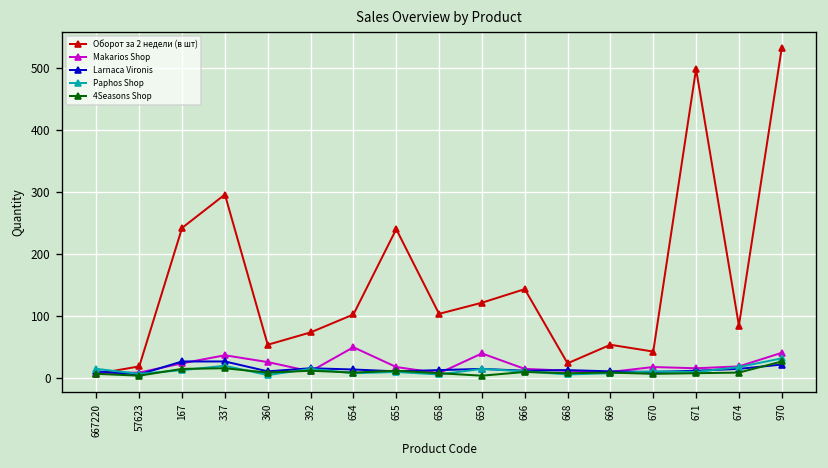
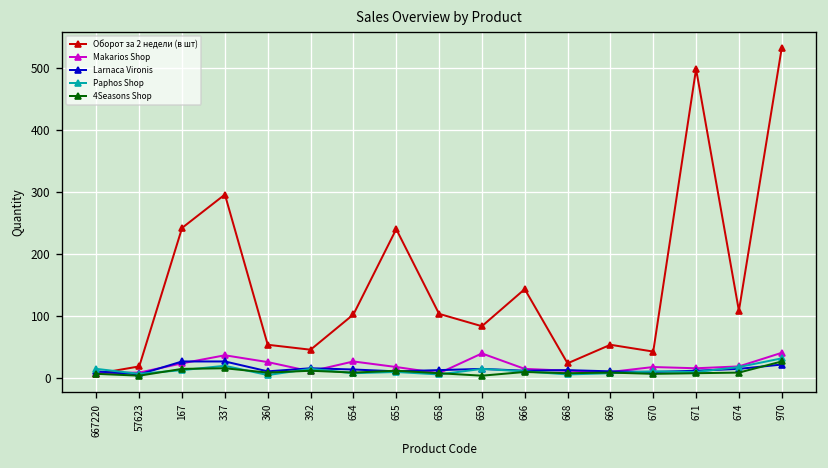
  {
    "Оборот за 2 недели (в шт)": {
      "57623": 20,
      "167": 240,
      "337": 300,
      "360": 50,
-     "392": 70,
+     "392": 50,
      "654": 100,
      "655": 240,
      "658": 100,
-     "659": 120,
+     "659": 80,
      "666": 140,
      "668": 20,
      "669": 50,
      "670": 40,
      "671": 500,
-     "674": 80,
+     "674": 110,
      "970": 530
    },
    "Makarios Shop": {
      "337": 40,
      "360": 30,
-     "654": 50,
+     "654": 30,
      "655": 20,
      "659": 40,
      "670": 20,
      "970": 40
    },
    "Larnaca Vironis": {
      "337": 30,
      "654": 10,
      "658": 10,
      "970": 20
    },
    "Paphos Shop": {
      "970": 30
    },
    "4Seasons Shop": {
      "659": 0,
      "674": 10,
      "970": 30
    }
  }
